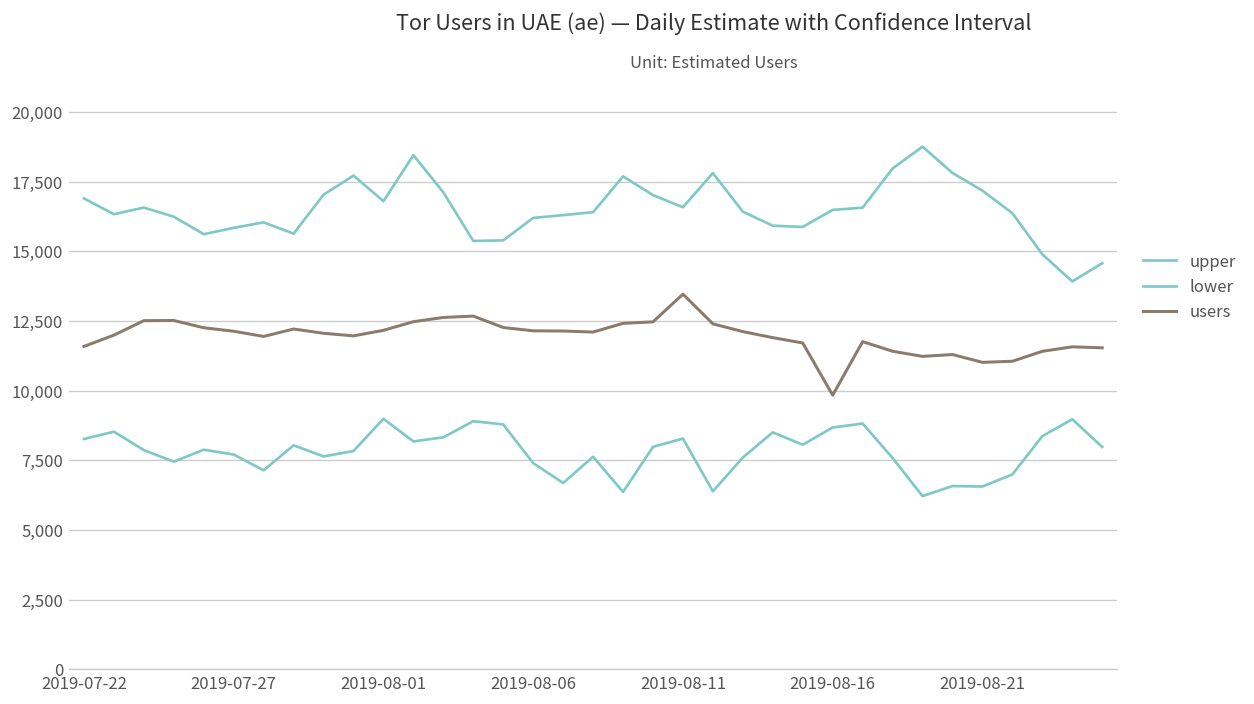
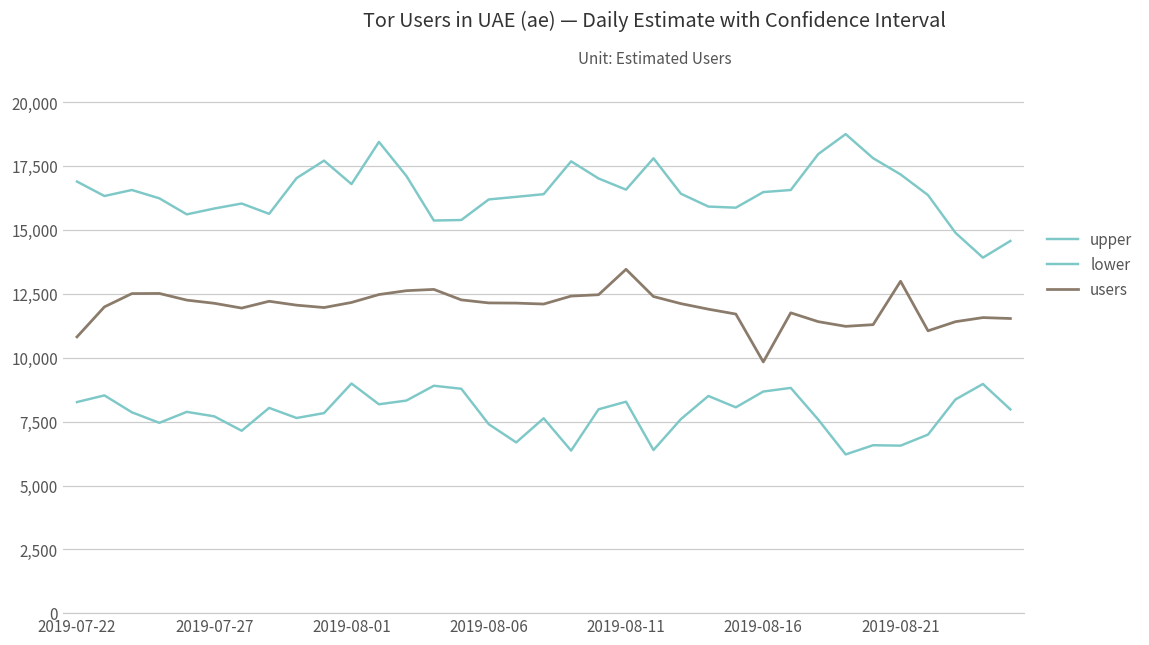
  {
    "users": {
-     "2019-07-22": "11,600",
+     "2019-07-22": "10,800",
      "2019-07-27": "12,100",
      "2019-08-01": "12,200",
      "2019-08-06": "12,100",
      "2019-08-11": "13,500",
      "2019-08-16": "9,800",
-     "2019-08-21": "11,000"
+     "2019-08-21": "13,000"
    }
  }
